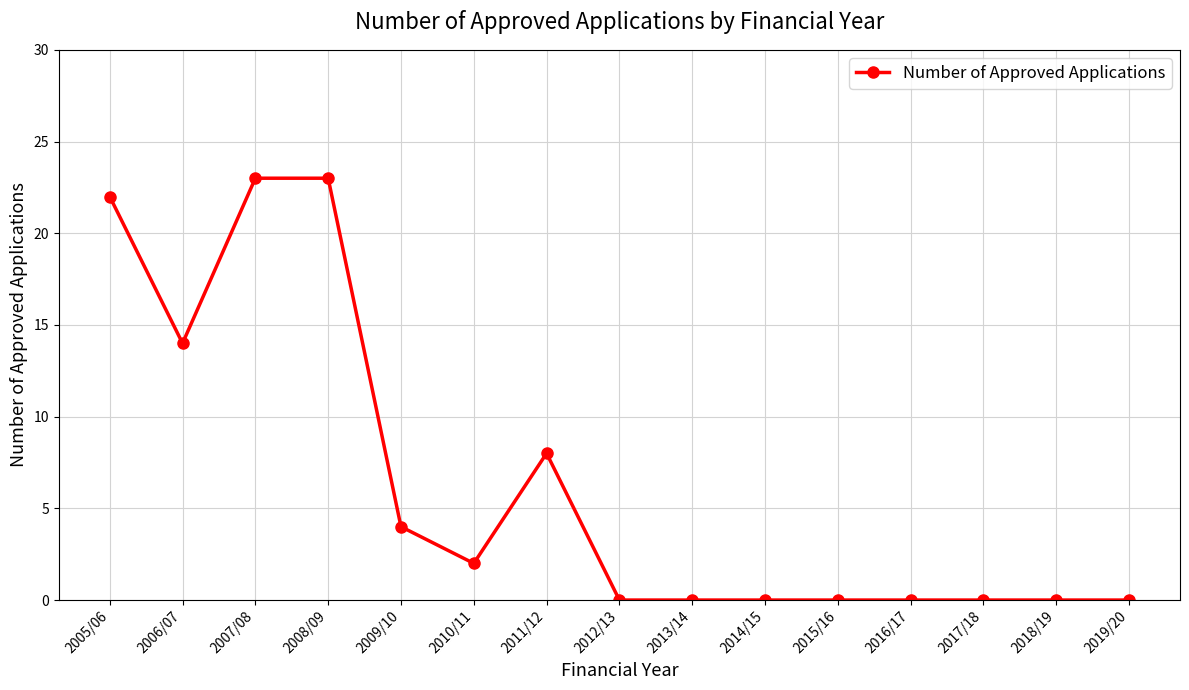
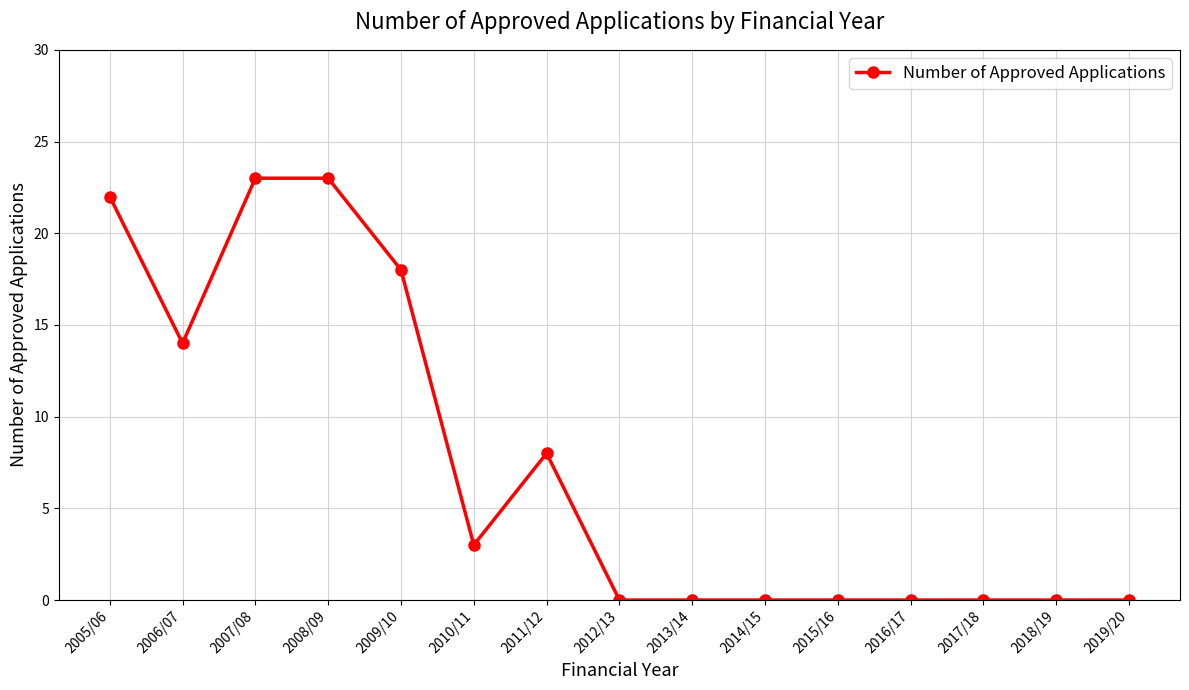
  {
    "2005/06": 22,
    "2006/07": 14,
    "2007/08": 23,
    "2008/09": 23,
-   "2009/10": 4,
-   "2010/11": 2,
+   "2009/10": 18,
+   "2010/11": 3,
    "2011/12": 8,
    "2012/13": 0,
    "2013/14": 0,
    "2014/15": 0,
    "2015/16": 0,
    "2016/17": 0,
    "2017/18": 0,
    "2018/19": 0,
    "2019/20": 0
  }
